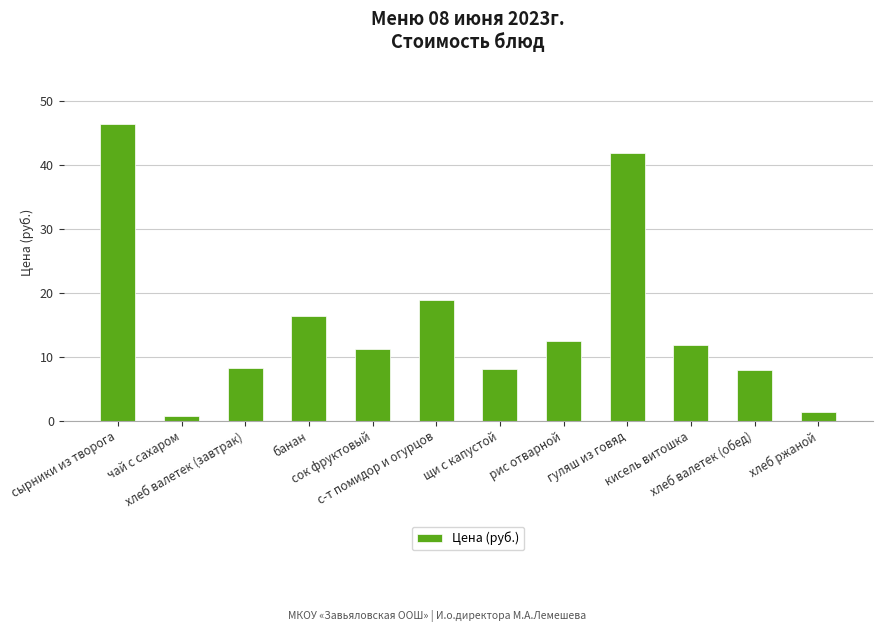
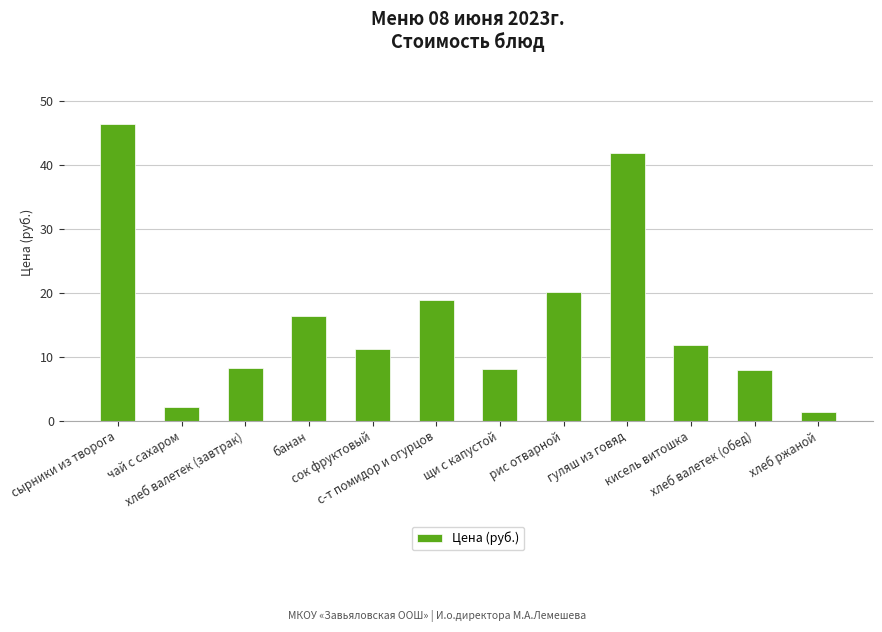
  {
    "сырники из творога": 46,
-   "чай с сахаром": 1,
+   "чай с сахаром": 2,
    "хлеб валетек (завтрак)": 8,
    "банан": 16,
    "сок фруктовый": 11,
    "с-т помидор и огурцов": 19,
    "щи с капустой": 8,
-   "рис отварной": 13,
+   "рис отварной": 20,
    "гуляш из говяд": 42,
    "кисель витошка": 12,
    "хлеб валетек (обед)": 8,
    "хлеб ржаной": 1
  }
